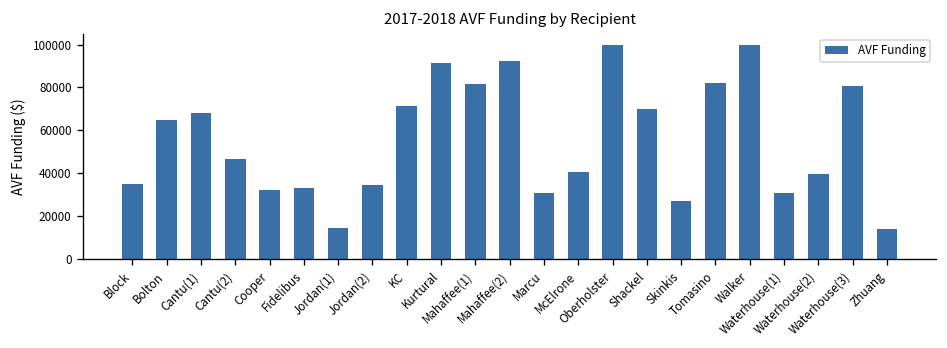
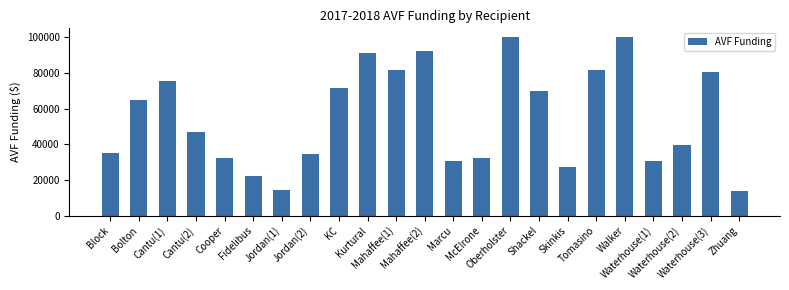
  {
    "Block": 35000,
    "Bolton": 65000,
-   "Cantu(1)": 68000,
+   "Cantu(1)": 75000,
    "Cantu(2)": 47000,
    "Cooper": 32000,
-   "Fidelibus": 33000,
+   "Fidelibus": 22000,
    "Jordan(1)": 14000,
    "Jordan(2)": 35000,
    "KC": 71000,
    "Kurtural": 91000,
    "Mahaffee(1)": 82000,
    "Mahaffee(2)": 93000,
    "Marcu": 31000,
-   "McElrone": 40000,
+   "McElrone": 33000,
    "Oberholster": 100000,
    "Shackel": 70000,
    "Skinkis": 27000,
    "Tomasino": 82000,
    "Walker": 100000,
    "Waterhouse(1)": 31000,
    "Waterhouse(2)": 39000,
    "Waterhouse(3)": 81000,
    "Zhuang": 14000
  }
